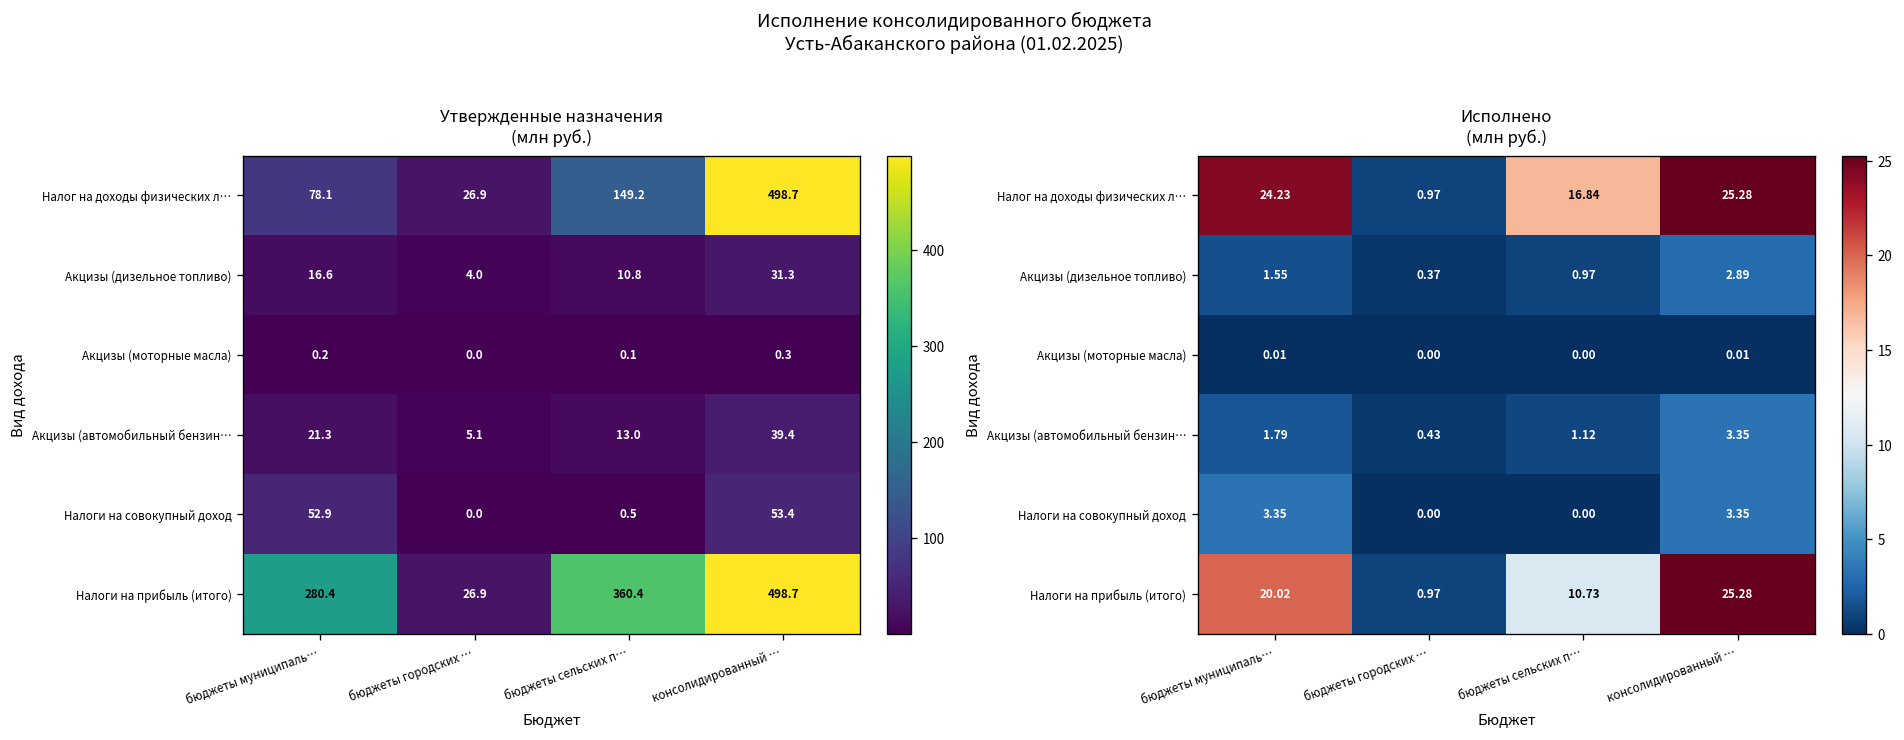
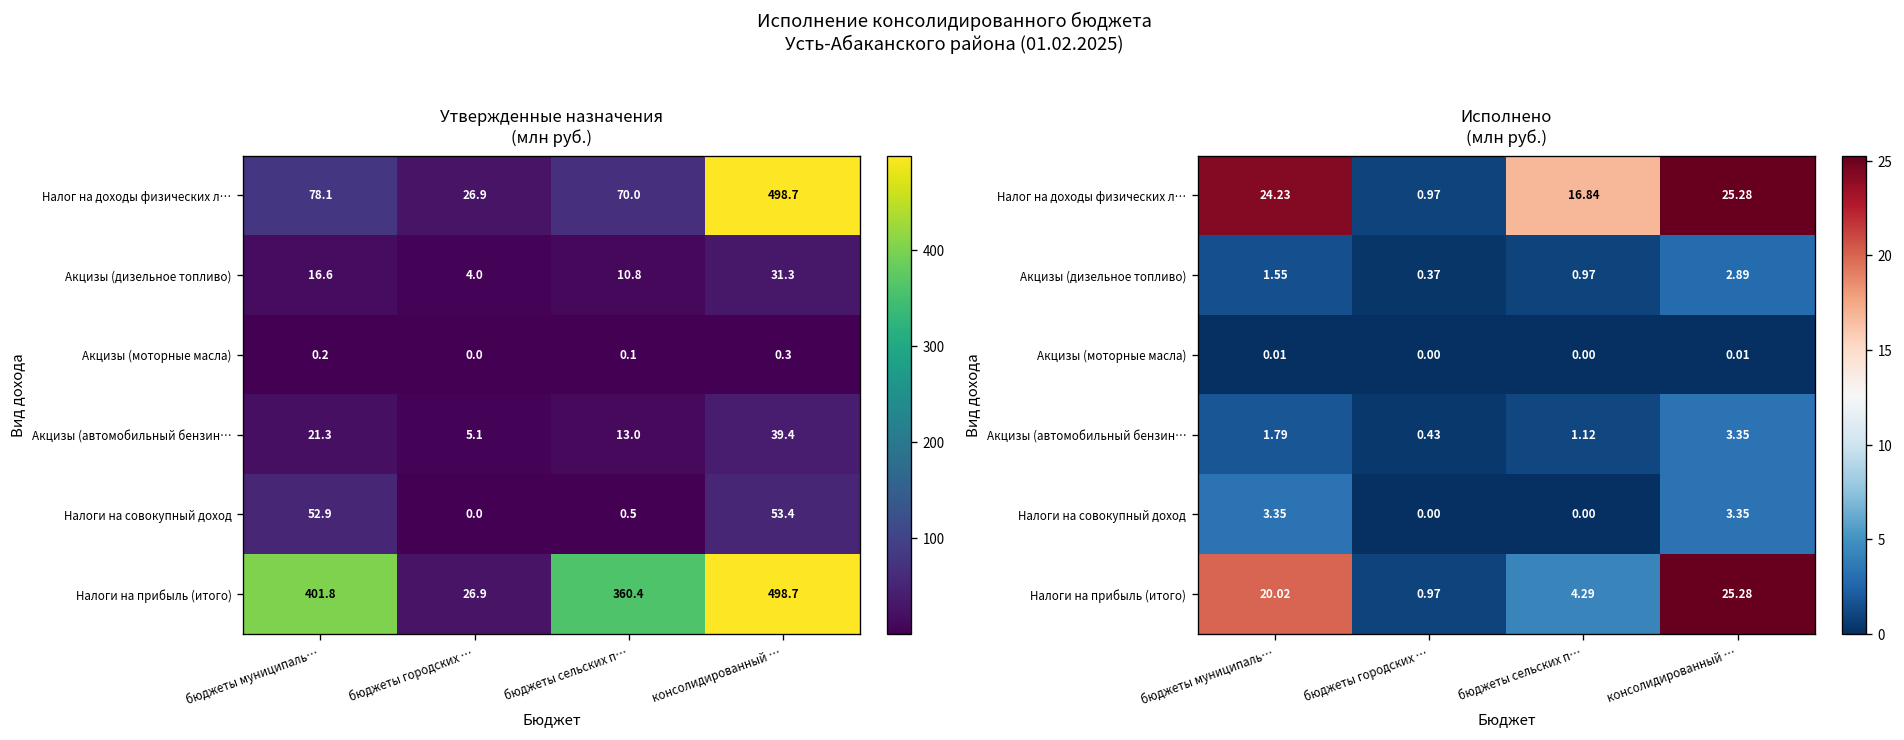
  {
    "Утвержденные назначения (млн руб.)": {
      "Налог на доходы физических л…": {
        "бюджеты муниципаль…": 78.1,
        "бюджеты городских …": 26.9,
-       "бюджеты сельских п…": 149.2,
+       "бюджеты сельских п…": 70.0,
        "консолидированный …": 498.7
      },
      "Акцизы (дизельное топливо)": {
        "бюджеты муниципаль…": 16.6,
        "бюджеты городских …": 4.0,
        "бюджеты сельских п…": 10.8,
        "консолидированный …": 31.3
      },
      "Акцизы (моторные масла)": {
        "бюджеты муниципаль…": 0.2,
        "бюджеты городских …": 0.0,
        "бюджеты сельских п…": 0.1,
        "консолидированный …": 0.3
      },
      "Акцизы (автомобильный бензин…": {
        "бюджеты муниципаль…": 21.3,
        "бюджеты городских …": 5.1,
        "бюджеты сельских п…": 13.0,
        "консолидированный …": 39.4
      },
      "Налоги на совокупный доход": {
        "бюджеты муниципаль…": 52.9,
        "бюджеты городских …": 0.0,
        "бюджеты сельских п…": 0.5,
        "консолидированный …": 53.4
      },
      "Налоги на прибыль (итого)": {
-       "бюджеты муниципаль…": 280.4,
+       "бюджеты муниципаль…": 401.8,
        "бюджеты городских …": 26.9,
        "бюджеты сельских п…": 360.4,
        "консолидированный …": 498.7
      }
    },
    "Исполнено (млн руб.)": {
      "Налог на доходы физических л…": {
        "бюджеты муниципаль…": 24.23,
        "бюджеты городских …": 0.97,
        "бюджеты сельских п…": 16.84,
        "консолидированный …": 25.28
      },
      "Акцизы (дизельное топливо)": {
        "бюджеты муниципаль…": 1.55,
        "бюджеты городских …": 0.37,
        "бюджеты сельских п…": 0.97,
        "консолидированный …": 2.89
      },
      "Акцизы (моторные масла)": {
        "бюджеты муниципаль…": 0.01,
        "бюджеты городских …": 0.00,
        "бюджеты сельских п…": 0.00,
        "консолидированный …": 0.01
      },
      "Акцизы (автомобильный бензин…": {
        "бюджеты муниципаль…": 1.79,
        "бюджеты городских …": 0.43,
        "бюджеты сельских п…": 1.12,
        "консолидированный …": 3.35
      },
      "Налоги на совокупный доход": {
        "бюджеты муниципаль…": 3.35,
        "бюджеты городских …": 0.00,
        "бюджеты сельских п…": 0.00,
        "консолидированный …": 3.35
      },
      "Налоги на прибыль (итого)": {
        "бюджеты муниципаль…": 20.02,
        "бюджеты городских …": 0.97,
-       "бюджеты сельских п…": 10.73,
+       "бюджеты сельских п…": 4.29,
        "консолидированный …": 25.28
      }
    }
  }
